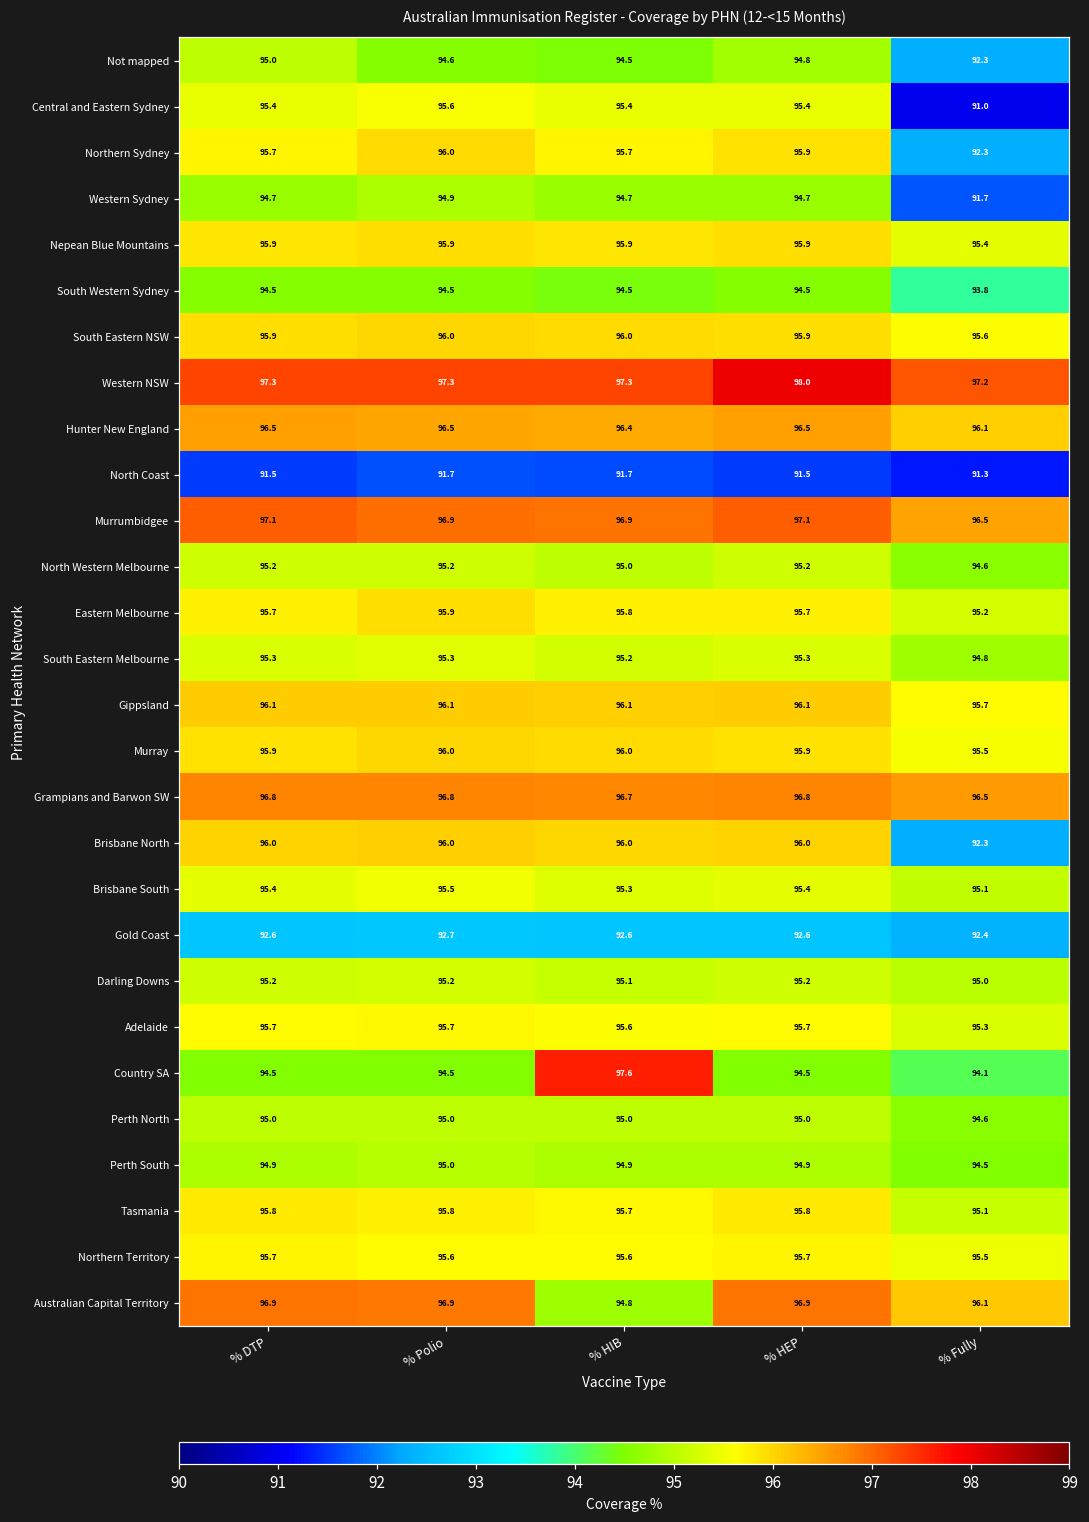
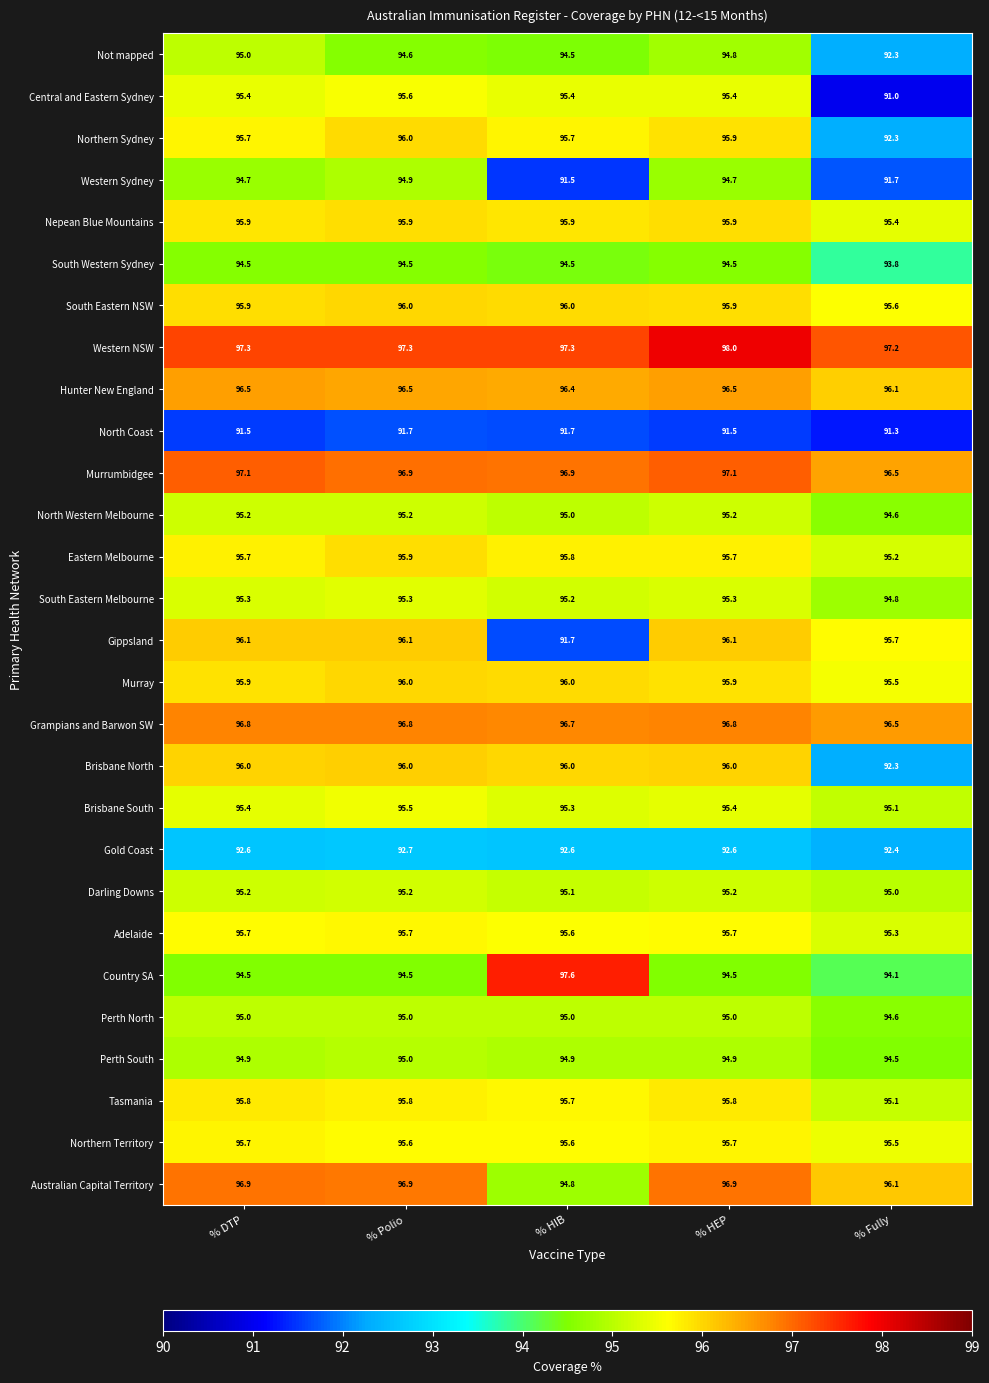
  {
    "Not mapped": {
      "% DTP": 95.0,
      "% Polio": 94.6,
      "% HIB": 94.5,
      "% HEP": 94.8,
      "% Fully": 92.3
    },
    "Central and Eastern Sydney": {
      "% DTP": 95.4,
      "% Polio": 95.6,
      "% HIB": 95.4,
      "% HEP": 95.4,
      "% Fully": 91.0
    },
    "Northern Sydney": {
      "% DTP": 95.7,
      "% Polio": 96.0,
      "% HIB": 95.7,
      "% HEP": 95.9,
      "% Fully": 92.3
    },
    "Western Sydney": {
      "% DTP": 94.7,
      "% Polio": 94.9,
-     "% HIB": 94.7,
+     "% HIB": 91.5,
      "% HEP": 94.7,
      "% Fully": 91.7
    },
    "Nepean Blue Mountains": {
      "% DTP": 95.9,
      "% Polio": 95.9,
      "% HIB": 95.9,
      "% HEP": 95.9,
      "% Fully": 95.4
    },
    "South Western Sydney": {
      "% DTP": 94.5,
      "% Polio": 94.5,
      "% HIB": 94.5,
      "% HEP": 94.5,
      "% Fully": 93.8
    },
    "South Eastern NSW": {
      "% DTP": 95.9,
      "% Polio": 96.0,
      "% HIB": 96.0,
      "% HEP": 95.9,
      "% Fully": 95.6
    },
    "Western NSW": {
      "% DTP": 97.3,
      "% Polio": 97.3,
      "% HIB": 97.3,
      "% HEP": 98.0,
      "% Fully": 97.2
    },
    "Hunter New England": {
      "% DTP": 96.5,
      "% Polio": 96.5,
      "% HIB": 96.4,
      "% HEP": 96.5,
      "% Fully": 96.1
    },
    "North Coast": {
      "% DTP": 91.5,
      "% Polio": 91.7,
      "% HIB": 91.7,
      "% HEP": 91.5,
      "% Fully": 91.3
    },
    "Murrumbidgee": {
      "% DTP": 97.1,
      "% Polio": 96.9,
      "% HIB": 96.9,
      "% HEP": 97.1,
      "% Fully": 96.5
    },
    "North Western Melbourne": {
      "% DTP": 95.2,
      "% Polio": 95.2,
      "% HIB": 95.0,
      "% HEP": 95.2,
      "% Fully": 94.6
    },
    "Eastern Melbourne": {
      "% DTP": 95.7,
      "% Polio": 95.9,
      "% HIB": 95.8,
      "% HEP": 95.7,
      "% Fully": 95.2
    },
    "South Eastern Melbourne": {
      "% DTP": 95.3,
      "% Polio": 95.3,
      "% HIB": 95.2,
      "% HEP": 95.3,
      "% Fully": 94.8
    },
    "Gippsland": {
      "% DTP": 96.1,
      "% Polio": 96.1,
-     "% HIB": 96.1,
+     "% HIB": 91.7,
      "% HEP": 96.1,
      "% Fully": 95.7
    },
    "Murray": {
      "% DTP": 95.9,
      "% Polio": 96.0,
      "% HIB": 96.0,
      "% HEP": 95.9,
      "% Fully": 95.5
    },
    "Grampians and Barwon SW": {
      "% DTP": 96.8,
      "% Polio": 96.8,
      "% HIB": 96.7,
      "% HEP": 96.8,
      "% Fully": 96.5
    },
    "Brisbane North": {
      "% DTP": 96.0,
      "% Polio": 96.0,
      "% HIB": 96.0,
      "% HEP": 96.0,
      "% Fully": 92.3
    },
    "Brisbane South": {
      "% DTP": 95.4,
      "% Polio": 95.5,
      "% HIB": 95.3,
      "% HEP": 95.4,
      "% Fully": 95.1
    },
    "Gold Coast": {
      "% DTP": 92.6,
      "% Polio": 92.7,
      "% HIB": 92.6,
      "% HEP": 92.6,
      "% Fully": 92.4
    },
    "Darling Downs": {
      "% DTP": 95.2,
      "% Polio": 95.2,
      "% HIB": 95.1,
      "% HEP": 95.2,
      "% Fully": 95.0
    },
    "Adelaide": {
      "% DTP": 95.7,
      "% Polio": 95.7,
      "% HIB": 95.6,
      "% HEP": 95.7,
      "% Fully": 95.3
    },
    "Country SA": {
      "% DTP": 94.5,
      "% Polio": 94.5,
      "% HIB": 97.6,
      "% HEP": 94.5,
      "% Fully": 94.1
    },
    "Perth North": {
      "% DTP": 95.0,
      "% Polio": 95.0,
      "% HIB": 95.0,
      "% HEP": 95.0,
      "% Fully": 94.6
    },
    "Perth South": {
      "% DTP": 94.9,
      "% Polio": 95.0,
      "% HIB": 94.9,
      "% HEP": 94.9,
      "% Fully": 94.5
    },
    "Tasmania": {
      "% DTP": 95.8,
      "% Polio": 95.8,
      "% HIB": 95.7,
      "% HEP": 95.8,
      "% Fully": 95.1
    },
    "Northern Territory": {
      "% DTP": 95.7,
      "% Polio": 95.6,
      "% HIB": 95.6,
      "% HEP": 95.7,
      "% Fully": 95.5
    },
    "Australian Capital Territory": {
      "% DTP": 96.9,
      "% Polio": 96.9,
      "% HIB": 94.8,
      "% HEP": 96.9,
      "% Fully": 96.1
    }
  }
